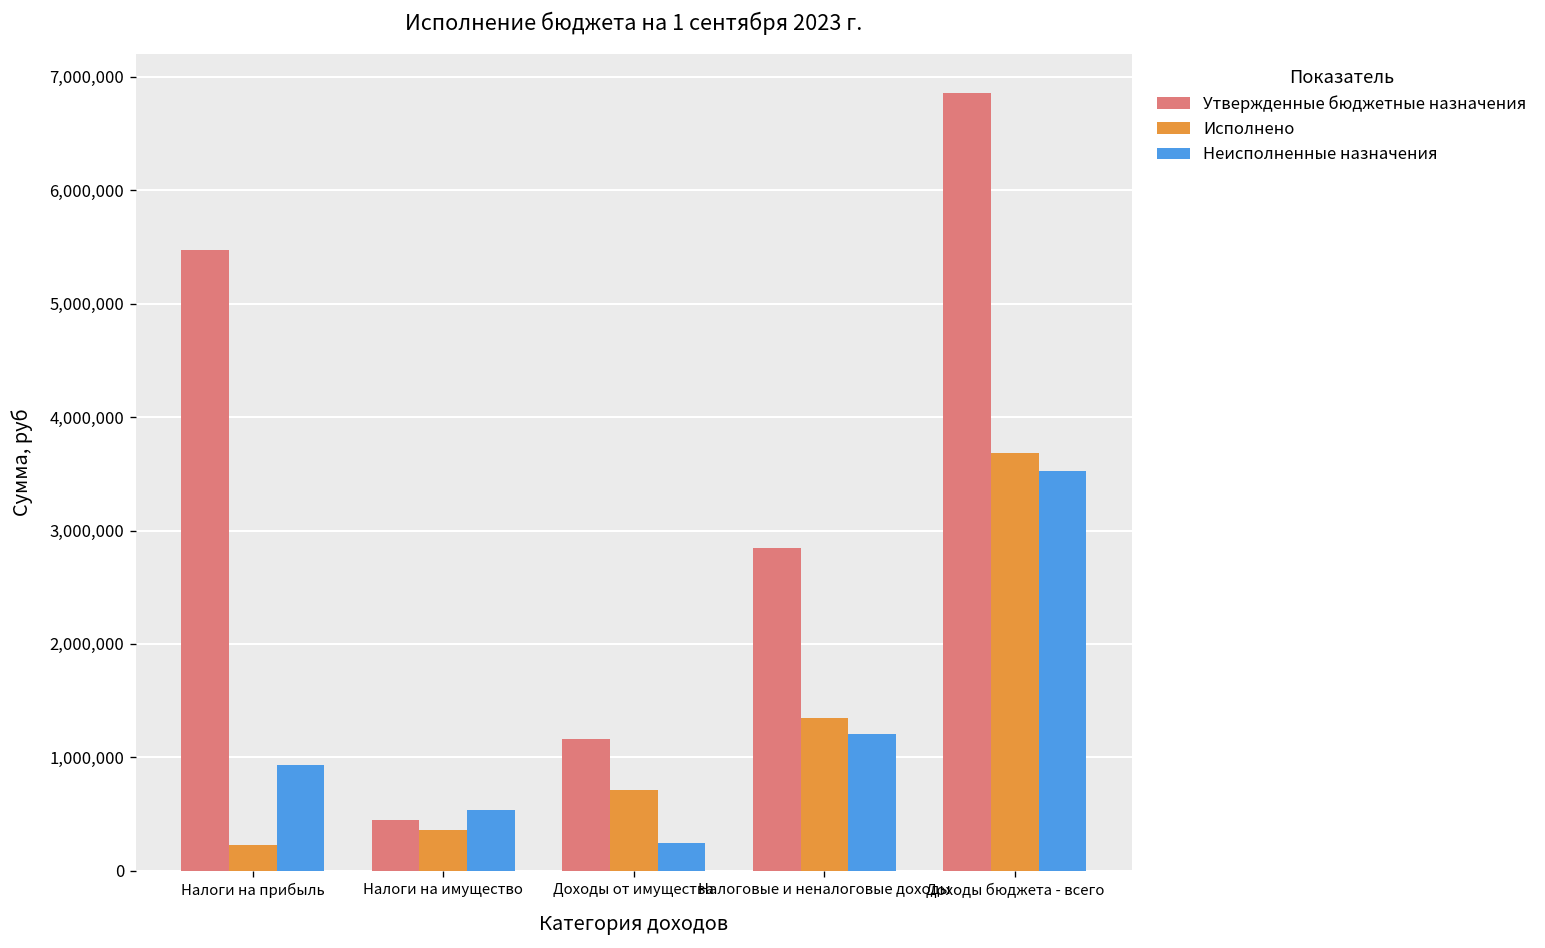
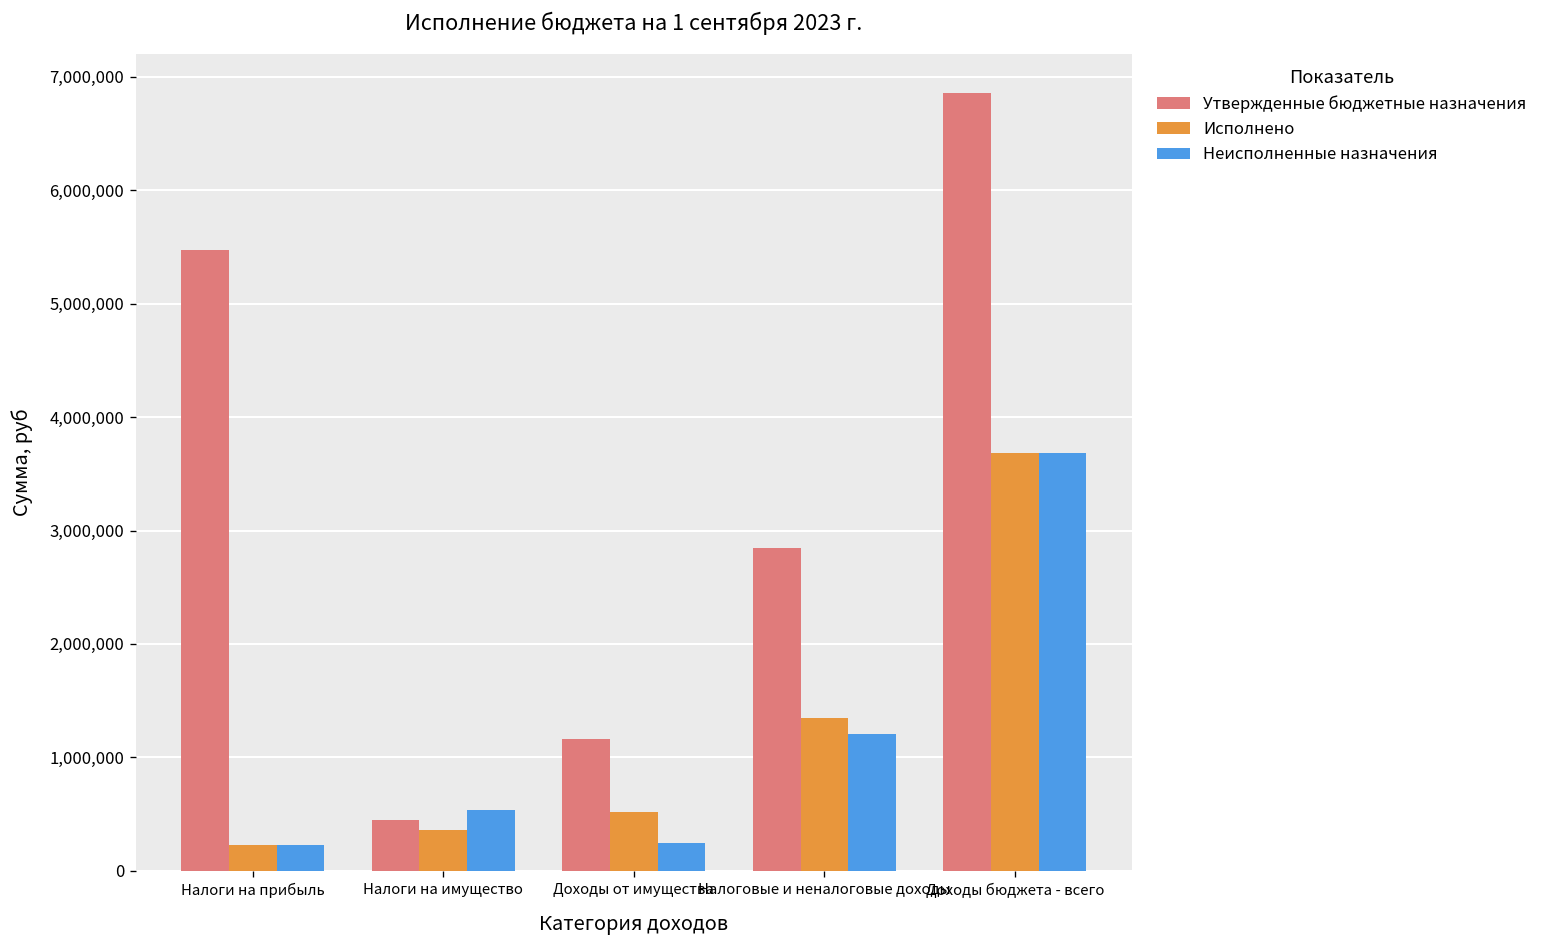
  {
    "Утвержденные бюджетные назначения": {
      "Налоги на прибыль": "5,500,000",
      "Налоги на имущество": "400,000",
      "Доходы от имущества": "1,200,000",
      "Налоговые и неналоговые доходы": "2,800,000",
      "Доходы бюджета - всего": "6,900,000"
    },
    "Исполнено": {
      "Налоги на прибыль": "200,000",
      "Налоги на имущество": "400,000",
-     "Доходы от имущества": "700,000",
+     "Доходы от имущества": "500,000",
      "Налоговые и неналоговые доходы": "1,300,000",
      "Доходы бюджета - всего": "3,700,000"
    },
    "Неисполненные назначения": {
-     "Налоги на прибыль": "900,000",
+     "Налоги на прибыль": "200,000",
      "Налоги на имущество": "500,000",
      "Доходы от имущества": "200,000",
      "Налоговые и неналоговые доходы": "1,200,000",
-     "Доходы бюджета - всего": "3,500,000"
+     "Доходы бюджета - всего": "3,700,000"
    }
  }
